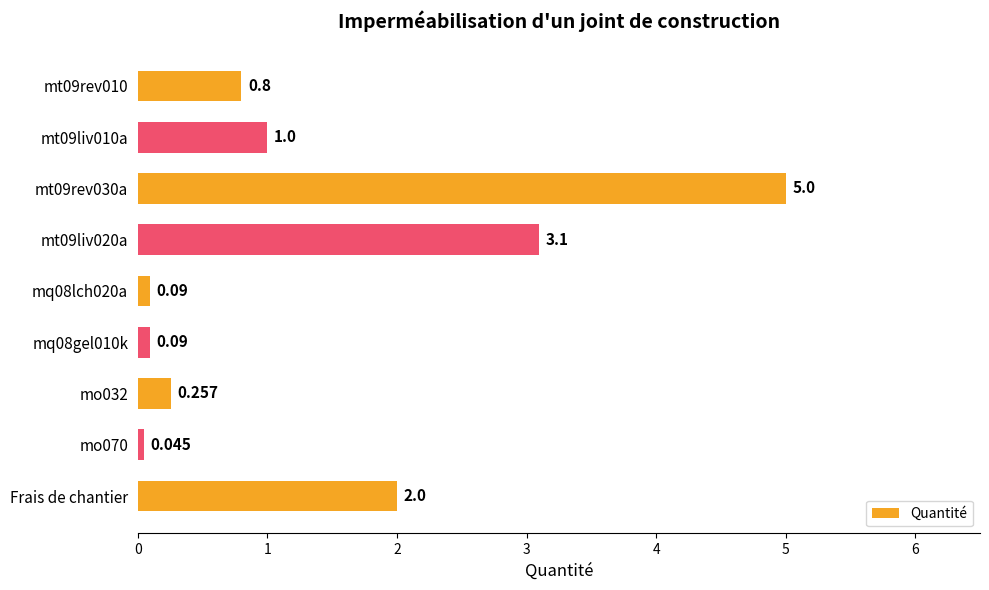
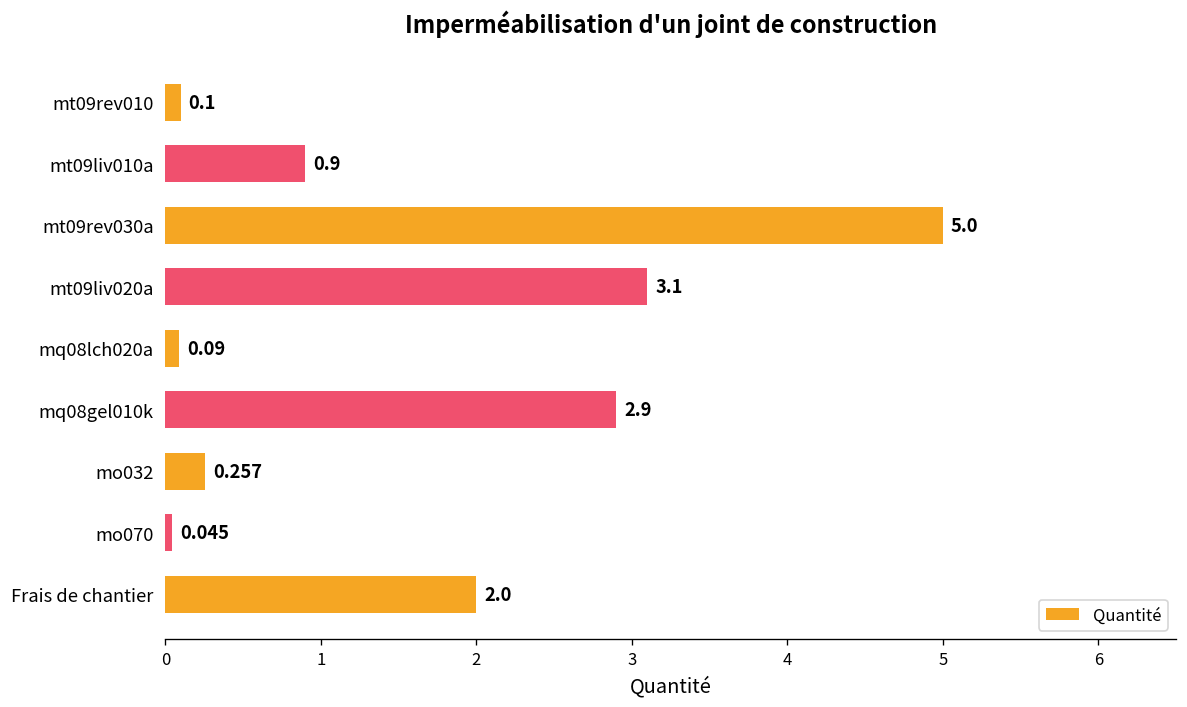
  {
-   "mt09rev010": 0.8,
-   "mt09liv010a": 1.0,
+   "mt09rev010": 0.1,
+   "mt09liv010a": 0.9,
    "mt09rev030a": 5.0,
    "mt09liv020a": 3.1,
    "mq08lch020a": 0.09,
-   "mq08gel010k": 0.09,
+   "mq08gel010k": 2.9,
    "mo032": 0.257,
    "mo070": 0.045,
    "Frais de chantier": 2.0
  }
